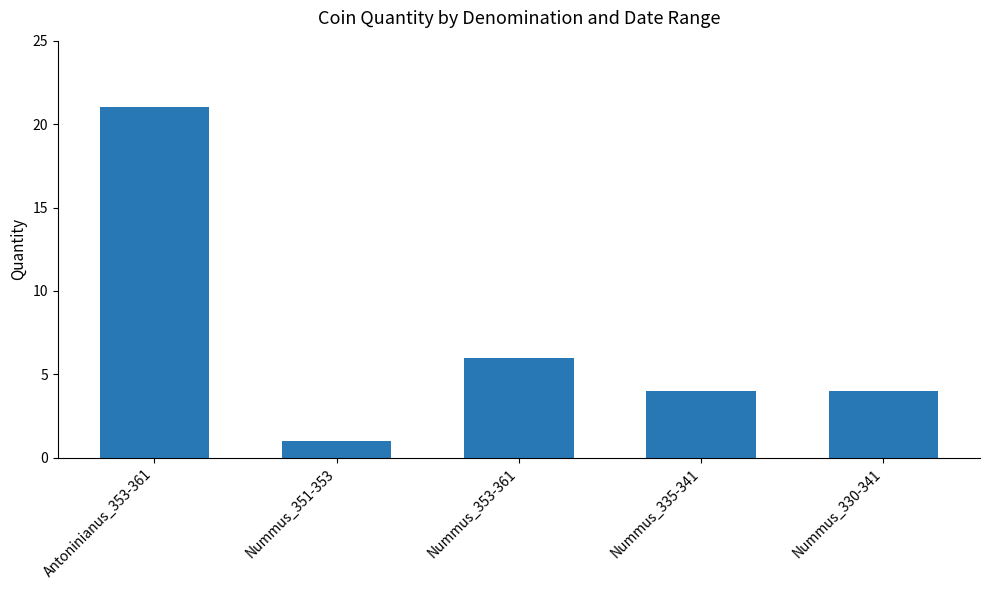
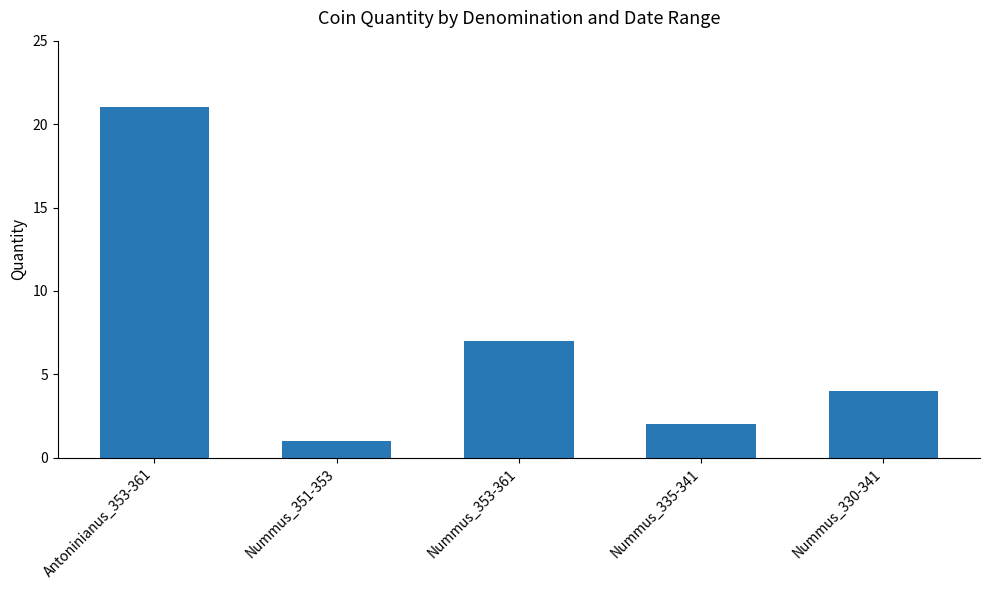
  {
    "Antoninianus_353-361": 21,
    "Nummus_351-353": 1,
-   "Nummus_353-361": 6,
-   "Nummus_335-341": 4,
+   "Nummus_353-361": 7,
+   "Nummus_335-341": 2,
    "Nummus_330-341": 4
  }
